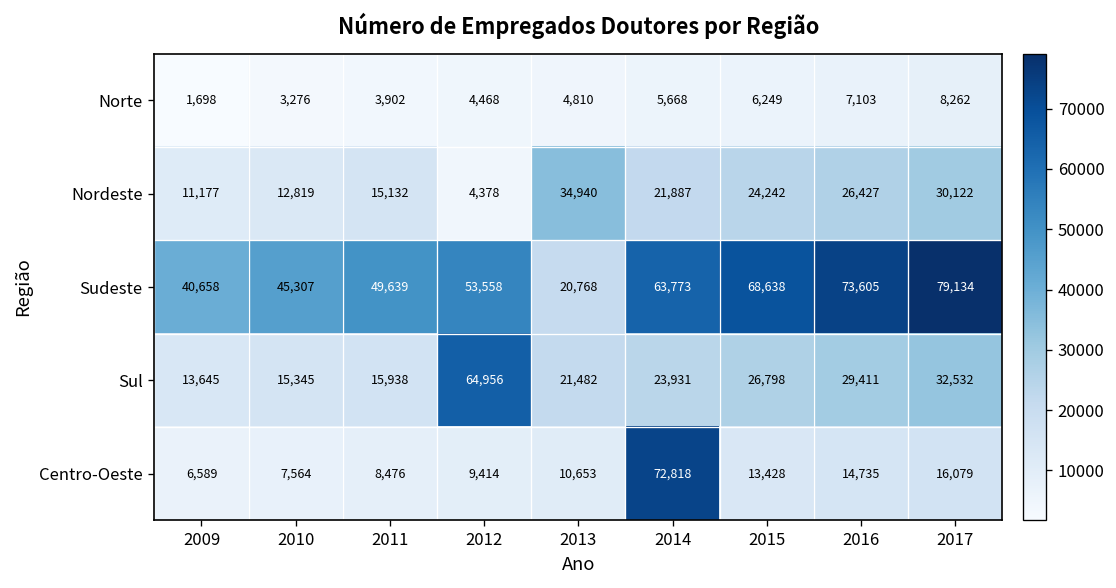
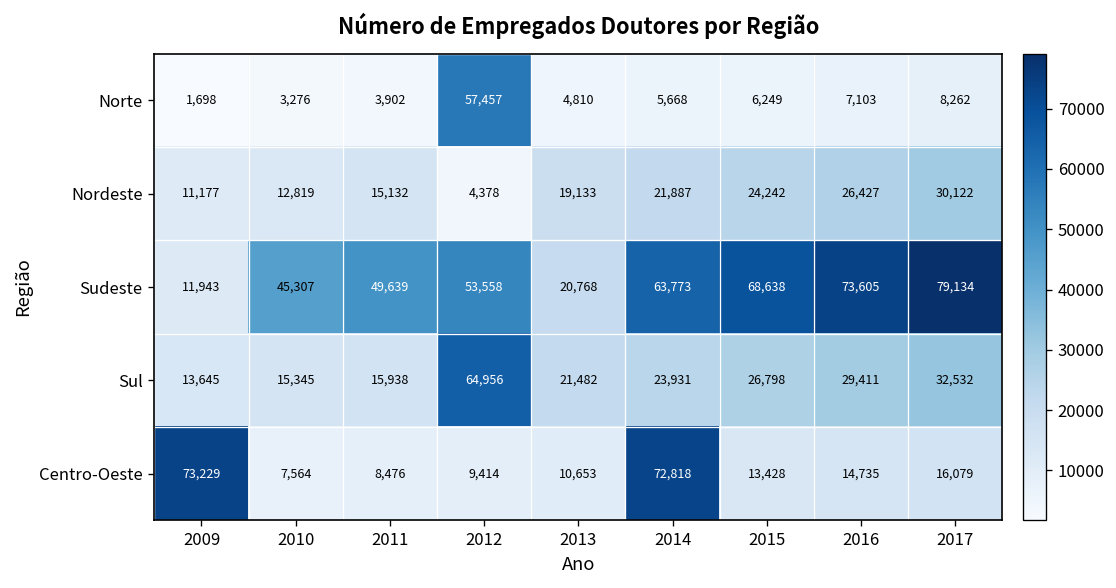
  {
    "Norte": {
      "2009": "1,698",
      "2010": "3,276",
      "2011": "3,902",
-     "2012": "4,468",
+     "2012": "57,457",
      "2013": "4,810",
      "2014": "5,668",
      "2015": "6,249",
      "2016": "7,103",
      "2017": "8,262"
    },
    "Nordeste": {
      "2009": "11,177",
      "2010": "12,819",
      "2011": "15,132",
      "2012": "4,378",
-     "2013": "34,940",
+     "2013": "19,133",
      "2014": "21,887",
      "2015": "24,242",
      "2016": "26,427",
      "2017": "30,122"
    },
    "Sudeste": {
-     "2009": "40,658",
+     "2009": "11,943",
      "2010": "45,307",
      "2011": "49,639",
      "2012": "53,558",
      "2013": "20,768",
      "2014": "63,773",
      "2015": "68,638",
      "2016": "73,605",
      "2017": "79,134"
    },
    "Sul": {
      "2009": "13,645",
      "2010": "15,345",
      "2011": "15,938",
      "2012": "64,956",
      "2013": "21,482",
      "2014": "23,931",
      "2015": "26,798",
      "2016": "29,411",
      "2017": "32,532"
    },
    "Centro-Oeste": {
-     "2009": "6,589",
+     "2009": "73,229",
      "2010": "7,564",
      "2011": "8,476",
      "2012": "9,414",
      "2013": "10,653",
      "2014": "72,818",
      "2015": "13,428",
      "2016": "14,735",
      "2017": "16,079"
    }
  }
